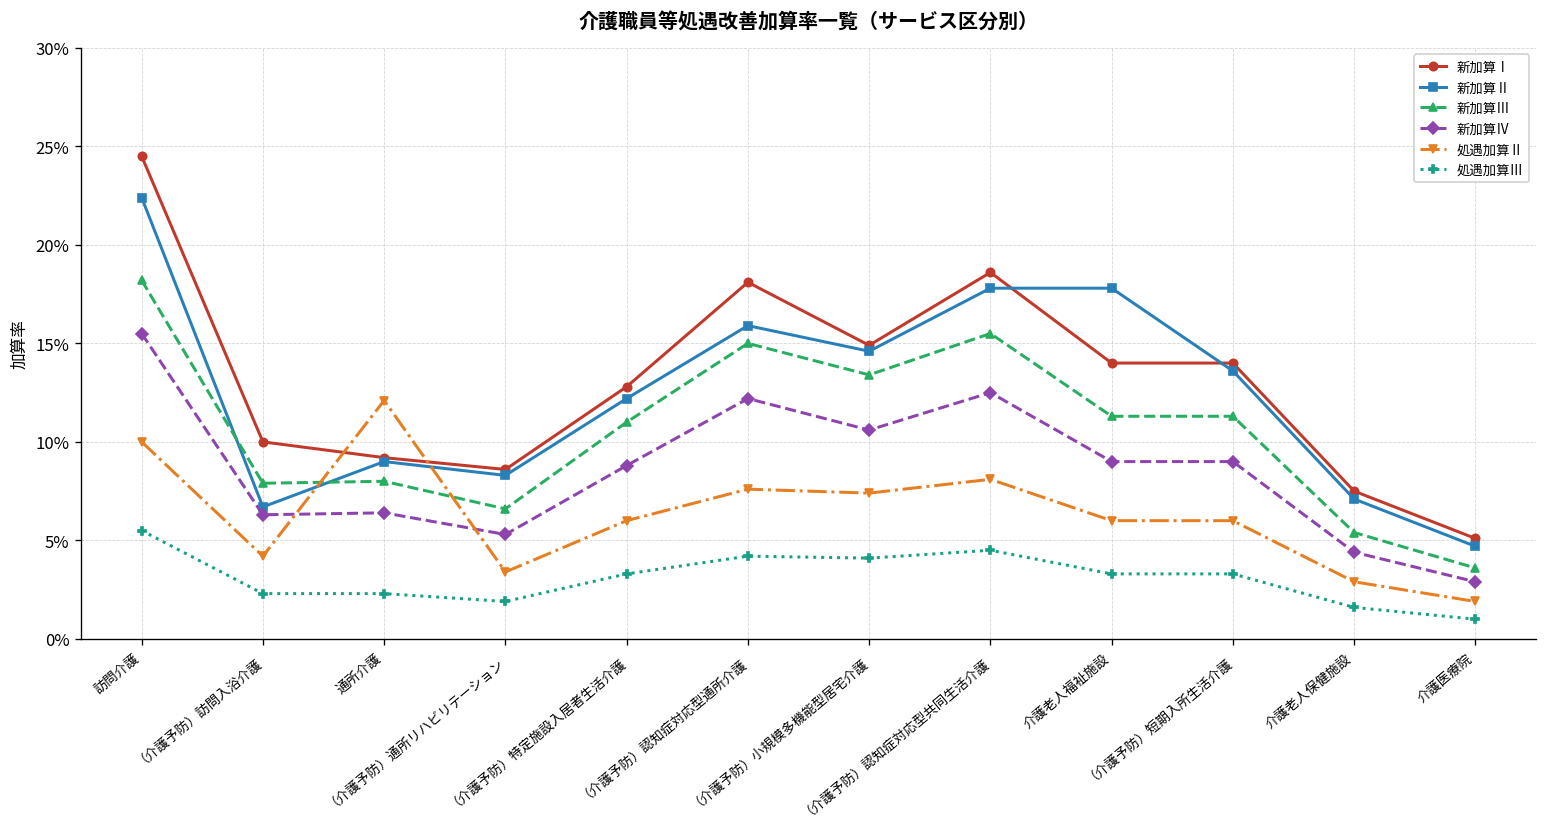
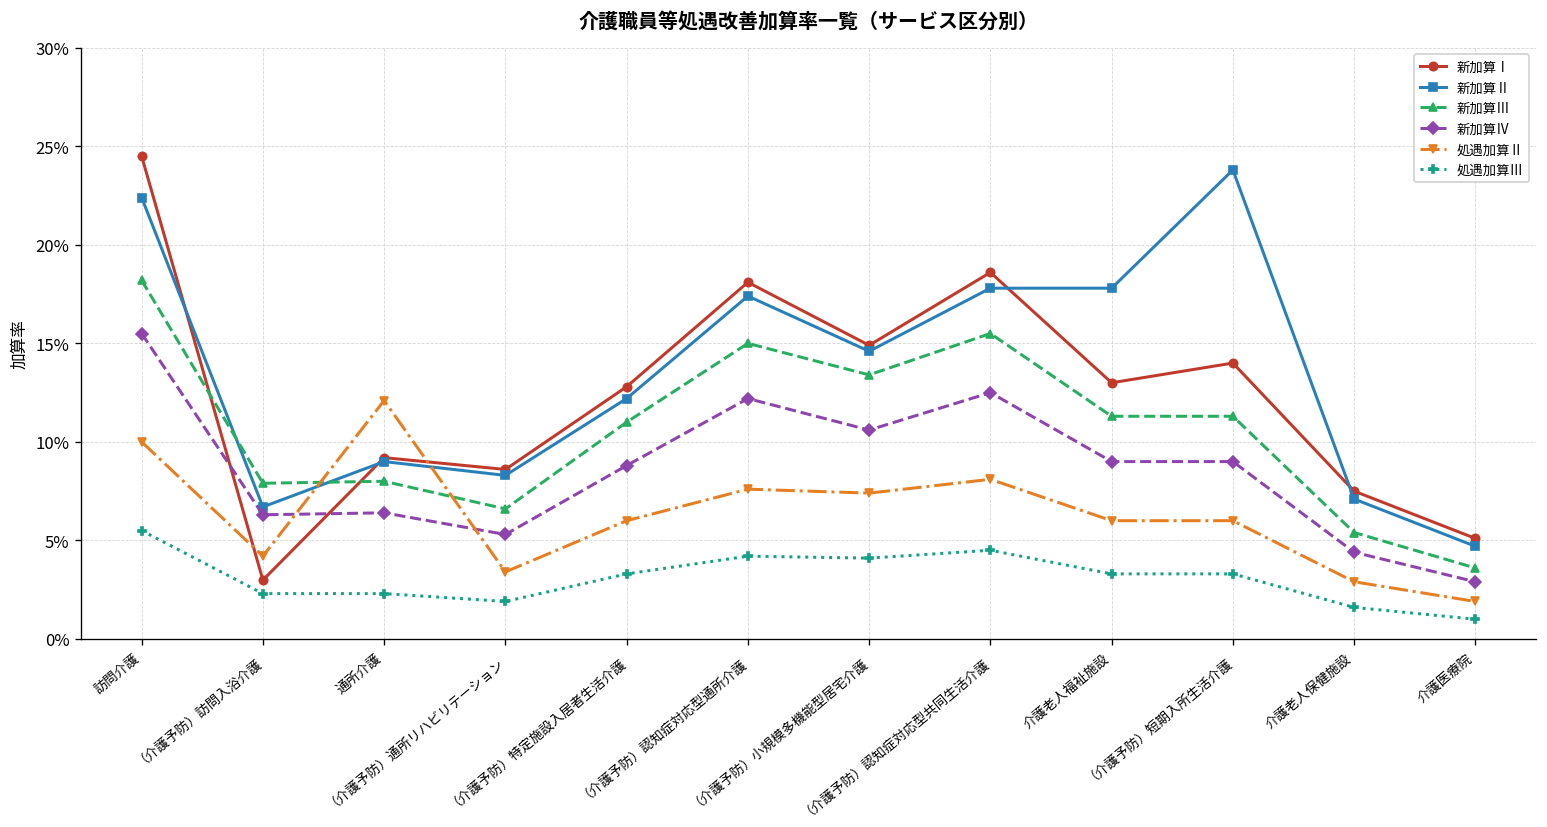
  {
    "新加算Ⅰ": {
      "訪問介護": "24.5%",
-     "（介護予防）訪問入浴介護": "10.0%",
+     "（介護予防）訪問入浴介護": "3.0%",
      "通所介護": "9.2%",
      "（介護予防）通所リハビリテーション": "8.6%",
      "（介護予防）特定施設入居者生活介護": "12.8%",
      "（介護予防）認知症対応型通所介護": "18.1%",
      "（介護予防）小規模多機能型居宅介護": "14.9%",
      "（介護予防）認知症対応型共同生活介護": "18.6%",
-     "介護老人福祉施設": "14.0%",
+     "介護老人福祉施設": "13.0%",
      "（介護予防）短期入所生活介護": "14.0%",
      "介護老人保健施設": "7.5%",
      "介護医療院": "5.1%"
    },
    "新加算Ⅱ": {
      "訪問介護": "22.4%",
      "（介護予防）訪問入浴介護": "6.7%",
      "通所介護": "9.0%",
      "（介護予防）通所リハビリテーション": "8.3%",
      "（介護予防）特定施設入居者生活介護": "12.2%",
-     "（介護予防）認知症対応型通所介護": "15.9%",
+     "（介護予防）認知症対応型通所介護": "17.4%",
      "（介護予防）小規模多機能型居宅介護": "14.6%",
      "（介護予防）認知症対応型共同生活介護": "17.8%",
      "介護老人福祉施設": "17.8%",
-     "（介護予防）短期入所生活介護": "13.6%",
+     "（介護予防）短期入所生活介護": "23.8%",
      "介護老人保健施設": "7.1%",
      "介護医療院": "4.7%"
    },
    "新加算Ⅳ": {
      "訪問介護": "15.5%",
      "（介護予防）訪問入浴介護": "6.3%",
      "通所介護": "6.4%",
      "（介護予防）通所リハビリテーション": "5.3%",
      "（介護予防）特定施設入居者生活介護": "8.8%",
      "（介護予防）認知症対応型通所介護": "12.2%",
      "（介護予防）小規模多機能型居宅介護": "10.6%",
      "（介護予防）認知症対応型共同生活介護": "12.5%",
      "介護老人福祉施設": "9.0%",
      "（介護予防）短期入所生活介護": "9.0%",
      "介護老人保健施設": "4.4%",
      "介護医療院": "2.9%"
    },
    "処遇加算Ⅱ": {
      "訪問介護": "10.0%",
      "（介護予防）訪問入浴介護": "4.2%",
      "通所介護": "12.1%",
      "（介護予防）通所リハビリテーション": "3.4%",
      "（介護予防）特定施設入居者生活介護": "6.0%",
      "（介護予防）認知症対応型通所介護": "7.6%",
      "（介護予防）小規模多機能型居宅介護": "7.4%",
      "（介護予防）認知症対応型共同生活介護": "8.1%",
      "介護老人福祉施設": "6.0%",
      "（介護予防）短期入所生活介護": "6.0%",
      "介護老人保健施設": "2.9%",
      "介護医療院": "1.9%"
    }
  }
